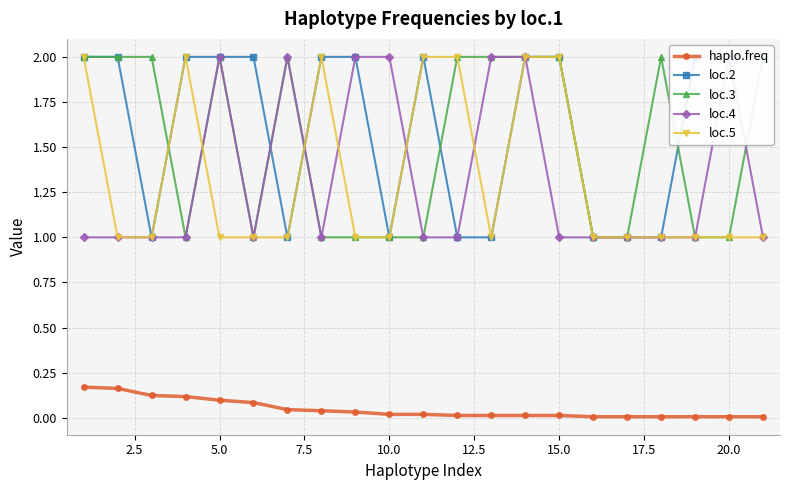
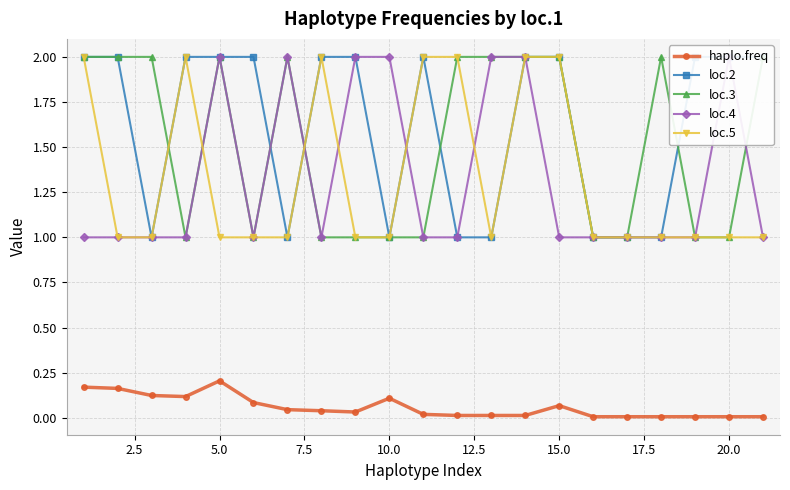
  {
    "haplo.freq": {
-     "5.0": 0.10,
-     "10.0": 0.02,
-     "15.0": 0.01,
+     "5.0": 0.20,
+     "10.0": 0.11,
+     "15.0": 0.07,
      "20.0": 0.01
    },
    "loc.4": {
      "10.0": 2.00,
      "15.0": 1.00
    },
    "loc.5": {
      "5.0": 1.00
    }
  }
